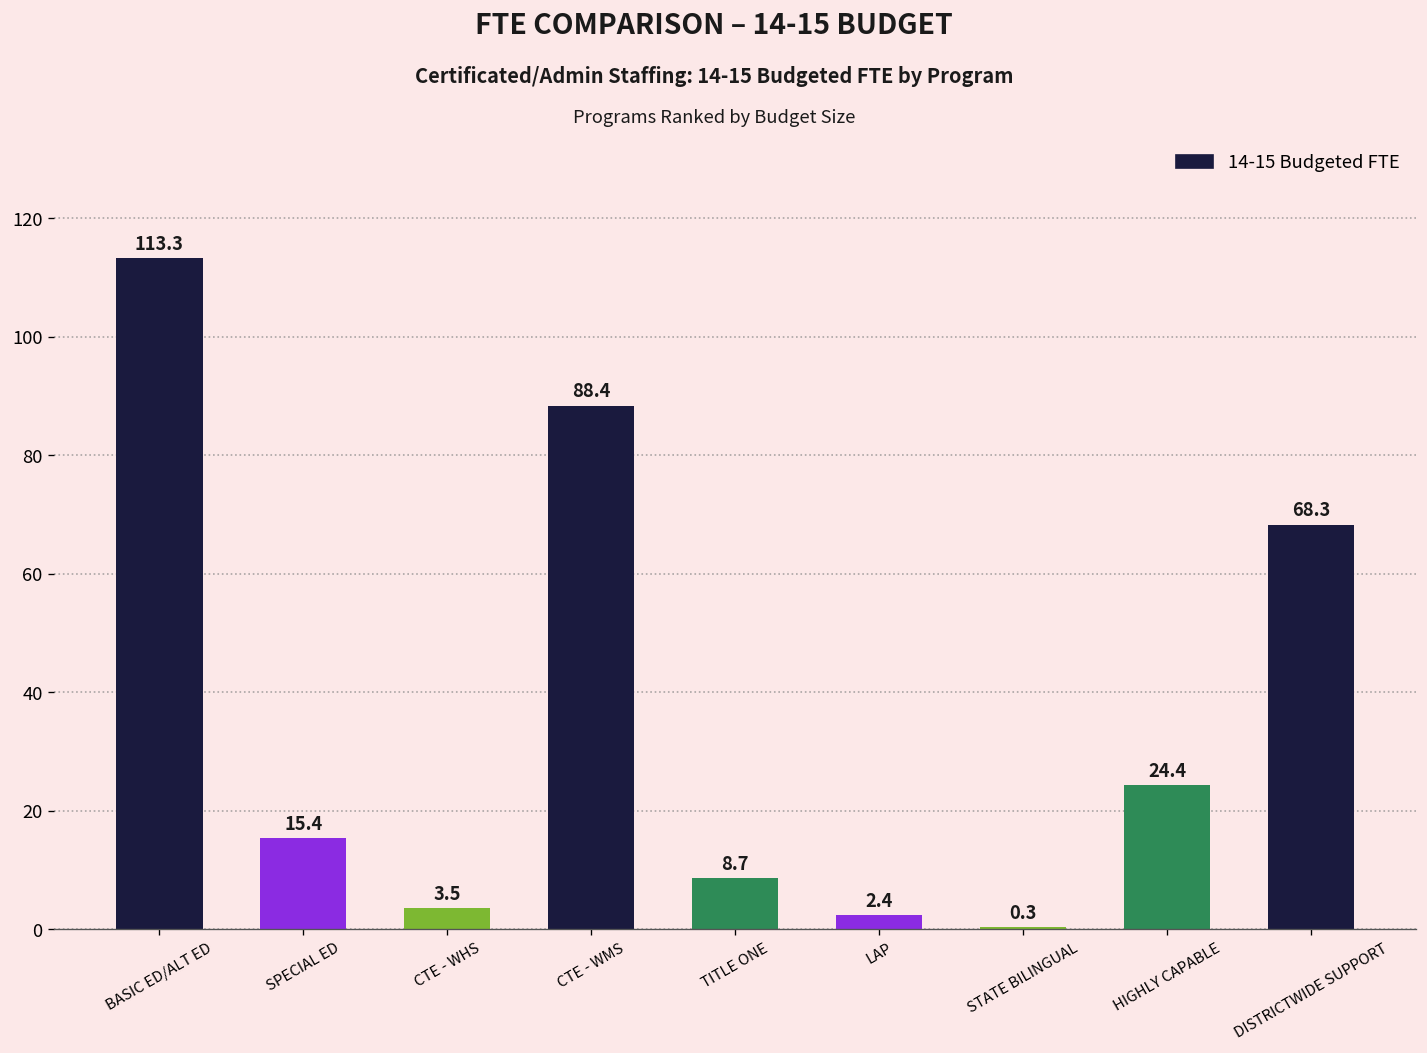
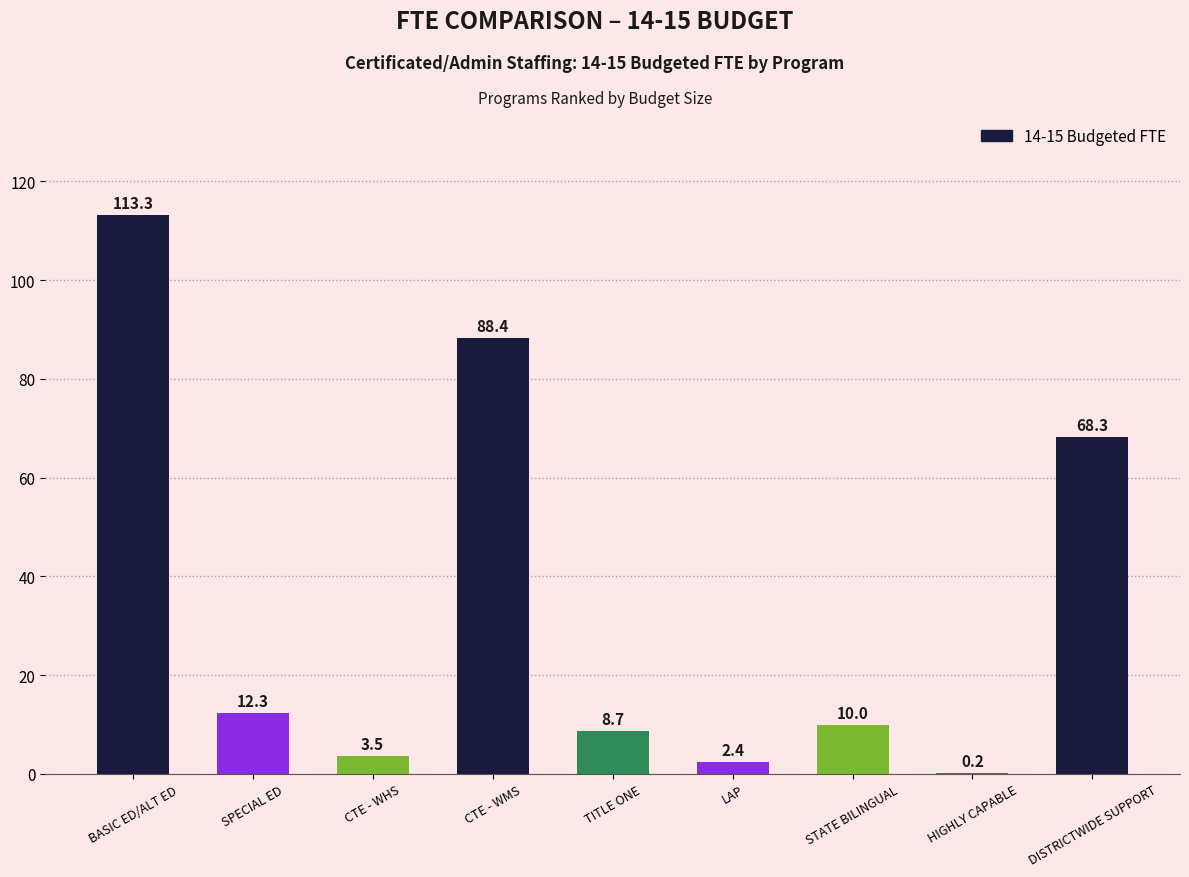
  {
    "BASIC ED/ALT ED": 113.3,
-   "SPECIAL ED": 15.4,
+   "SPECIAL ED": 12.3,
    "CTE - WHS": 3.5,
    "CTE - WMS": 88.4,
    "TITLE ONE": 8.7,
    "LAP": 2.4,
-   "STATE BILINGUAL": 0.3,
-   "HIGHLY CAPABLE": 24.4,
+   "STATE BILINGUAL": 10.0,
+   "HIGHLY CAPABLE": 0.2,
    "DISTRICTWIDE SUPPORT": 68.3
  }
